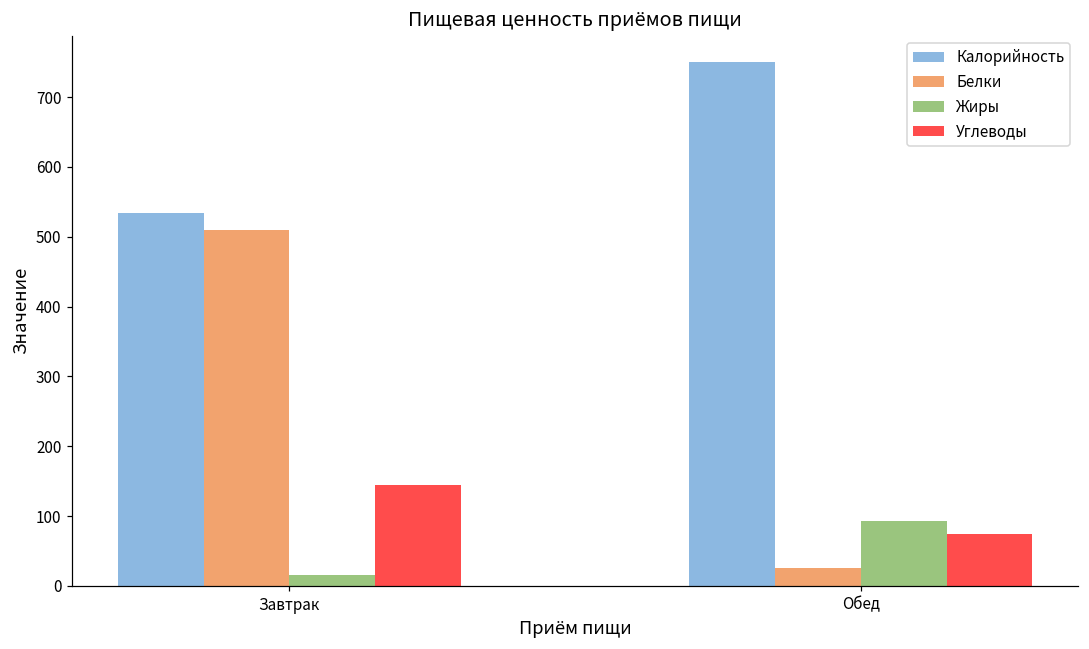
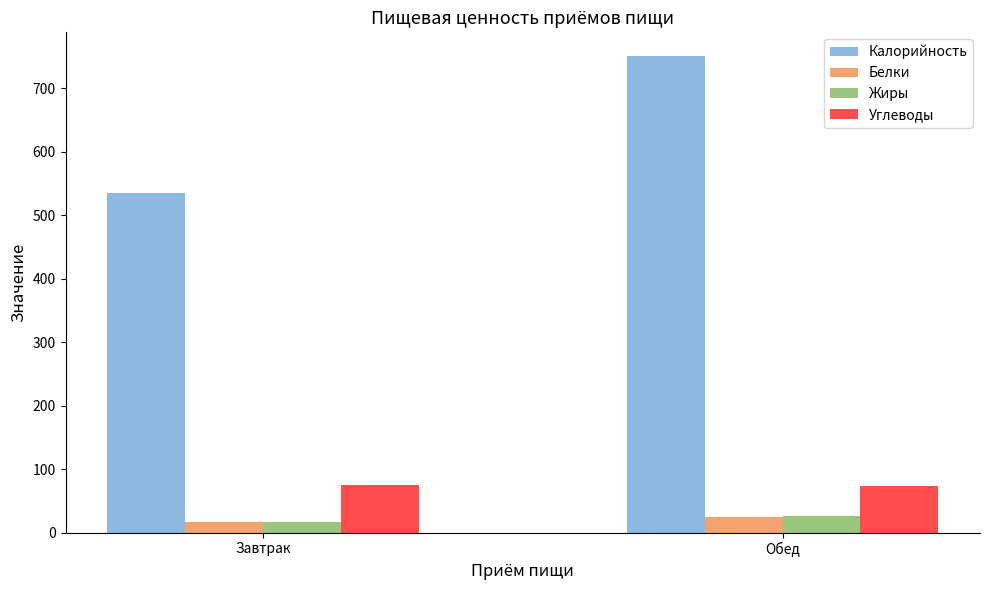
  {
    "Калорийность": {
      "Завтрак": 530,
      "Обед": 750
    },
    "Белки": {
-     "Завтрак": 510,
+     "Завтрак": 20,
      "Обед": 20
    },
    "Жиры": {
      "Завтрак": 20,
-     "Обед": 90
+     "Обед": 30
    },
    "Углеводы": {
-     "Завтрак": 140,
+     "Завтрак": 70,
      "Обед": 70
    }
  }
